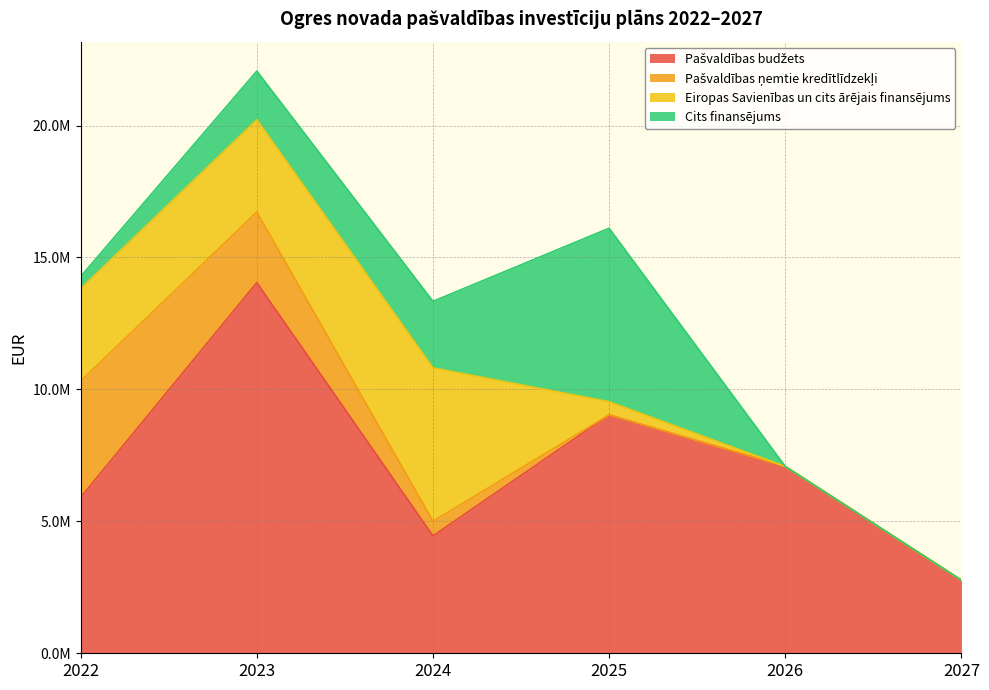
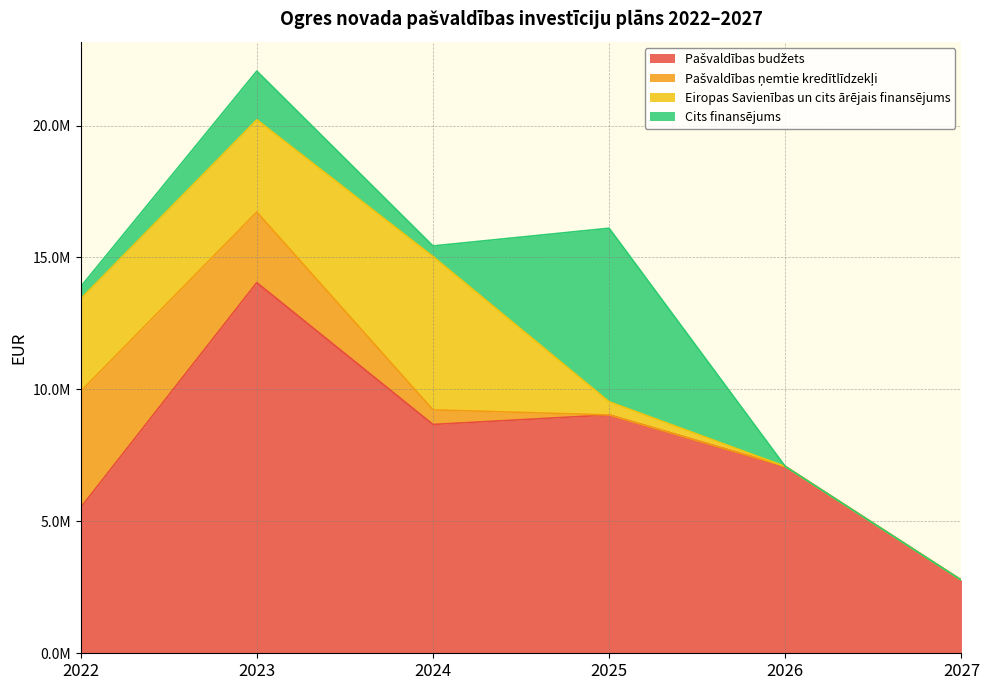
  {
    "Pašvaldības budžets": {
-     "2022": 5900000,
+     "2022": 5500000,
      "2023": 14000000,
-     "2024": 4400000
+     "2024": 8700000
    },
    "Cits finansējums": {
      "2022": 500000,
      "2023": 1800000,
-     "2024": 2500000,
+     "2024": 400000,
      "2025": 6600000
    }
  }
